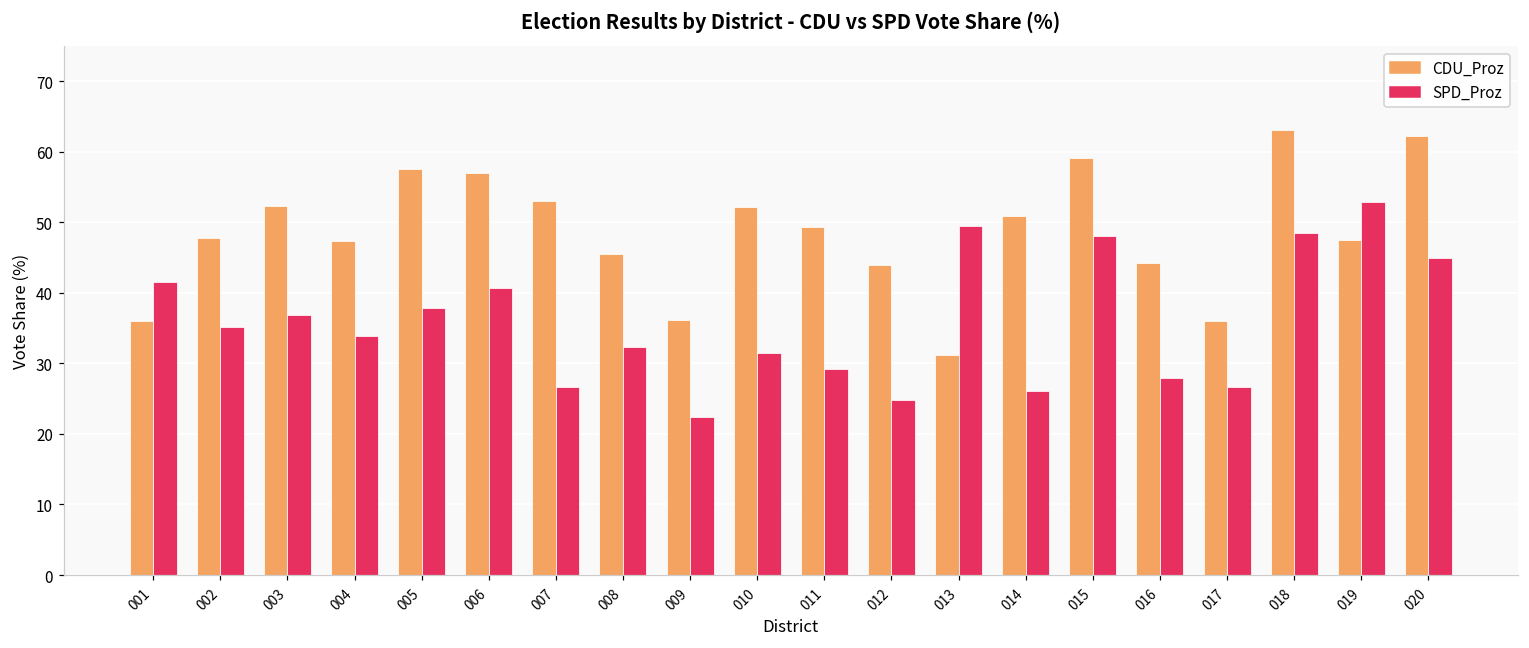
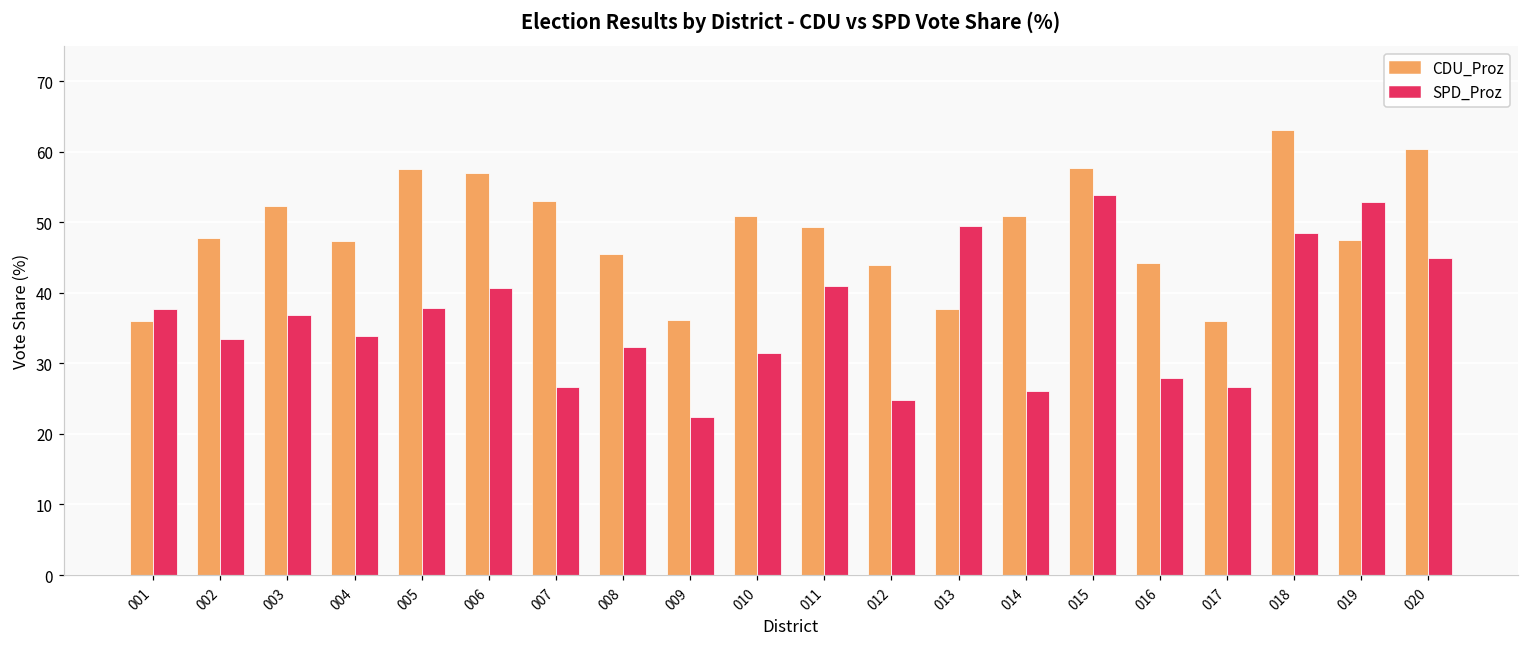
  {
    "CDU_Proz": {
      "001": 36,
      "002": 48,
      "003": 52,
      "004": 47,
      "005": 58,
      "006": 57,
      "007": 53,
      "008": 45,
      "009": 36,
-     "010": 52,
+     "010": 51,
      "011": 49,
      "012": 44,
-     "013": 31,
+     "013": 38,
      "014": 51,
-     "015": 59,
+     "015": 58,
      "016": 44,
      "017": 36,
      "018": 63,
      "019": 47,
-     "020": 62
+     "020": 60
    },
    "SPD_Proz": {
-     "001": 42,
-     "002": 35,
+     "001": 38,
+     "002": 33,
      "003": 37,
      "004": 34,
      "005": 38,
      "006": 41,
      "007": 27,
      "008": 32,
      "009": 22,
      "010": 32,
-     "011": 29,
+     "011": 41,
      "012": 25,
      "013": 49,
      "014": 26,
-     "015": 48,
+     "015": 54,
      "016": 28,
      "017": 27,
      "018": 48,
      "019": 53,
      "020": 45
    }
  }
